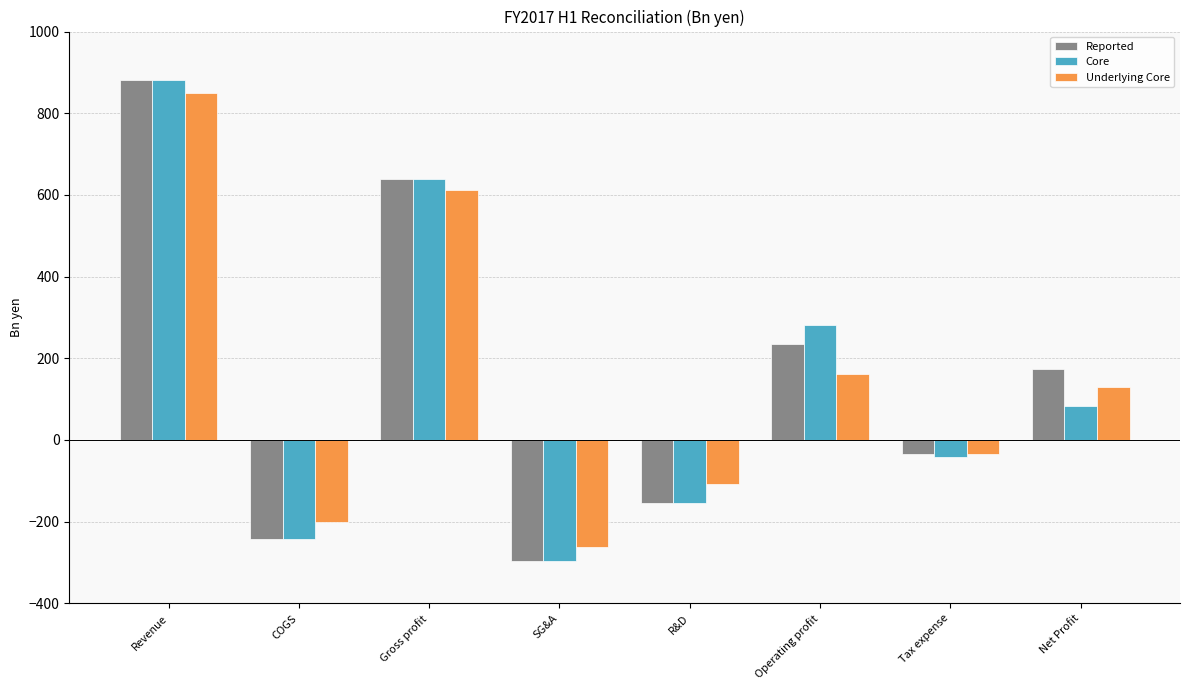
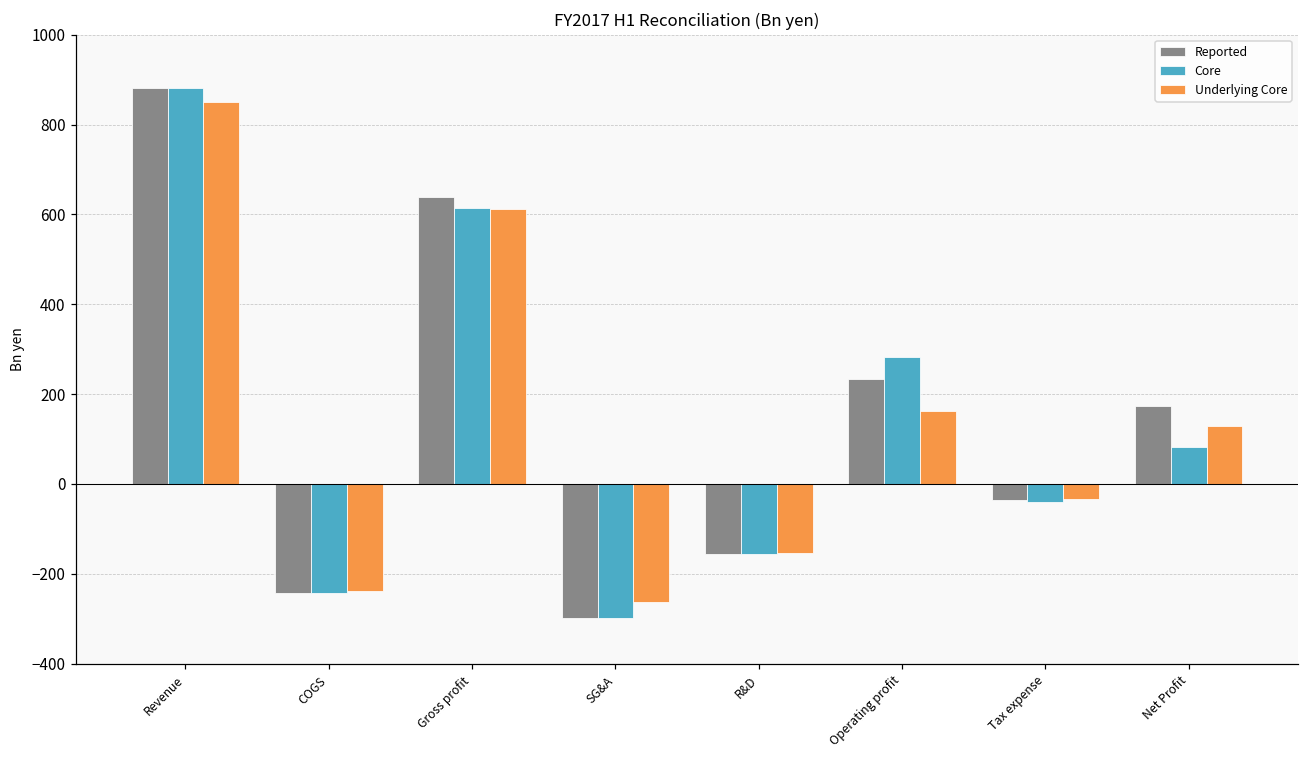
  {
    "Reported": {
      "Revenue": 880,
      "COGS": -240,
      "Gross profit": 640,
      "SG&A": -300,
      "R&D": -160,
      "Operating profit": 230,
      "Tax expense": -30,
      "Net Profit": 170
    },
    "Core": {
      "Revenue": 880,
      "COGS": -240,
-     "Gross profit": 640,
+     "Gross profit": 610,
      "SG&A": -300,
      "R&D": -160,
      "Operating profit": 280,
      "Tax expense": -40,
      "Net Profit": 80
    },
    "Underlying Core": {
      "Revenue": 850,
-     "COGS": -200,
+     "COGS": -240,
      "Gross profit": 610,
      "SG&A": -260,
-     "R&D": -110,
+     "R&D": -150,
      "Operating profit": 160,
      "Tax expense": -30,
      "Net Profit": 130
    }
  }
